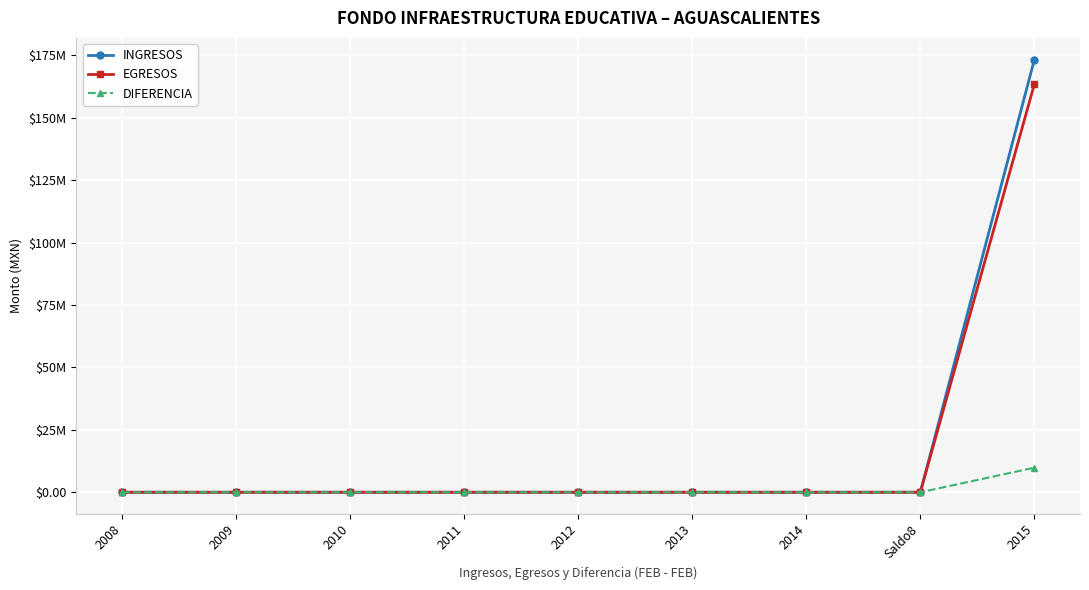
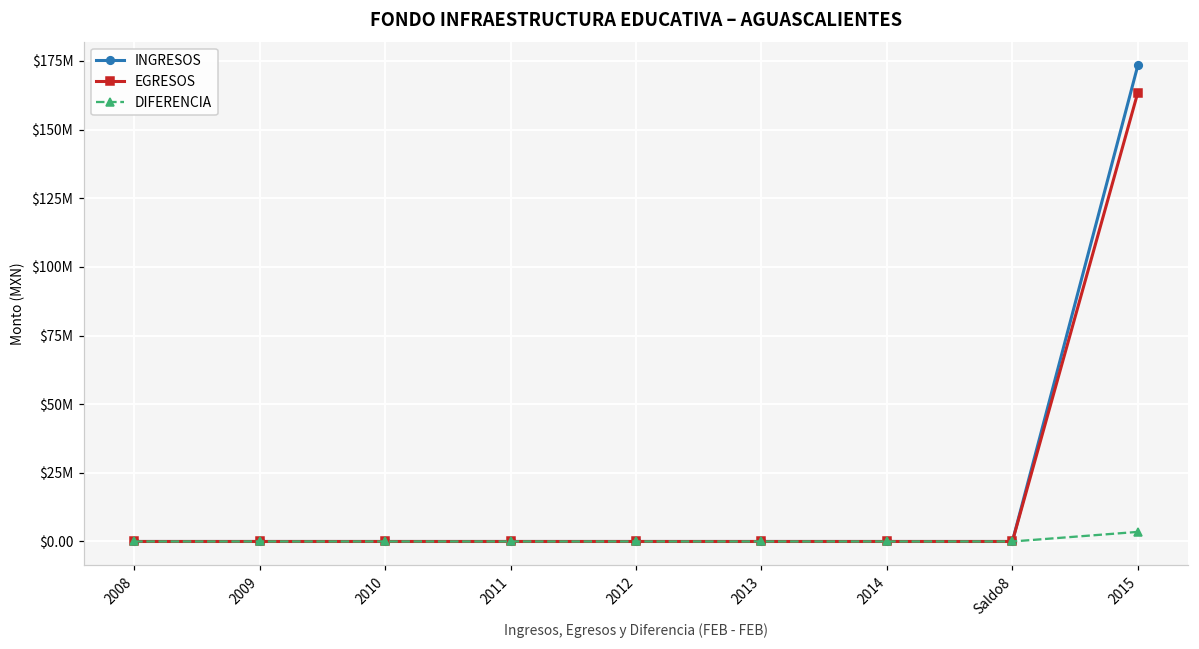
  {
    "INGRESOS": {
      "2015": "$173000000"
    },
    "EGRESOS": {
      "2015": "$164000000"
    },
    "DIFERENCIA": {
-     "2015": "$10000000"
+     "2015": "$3000000"
    }
  }
